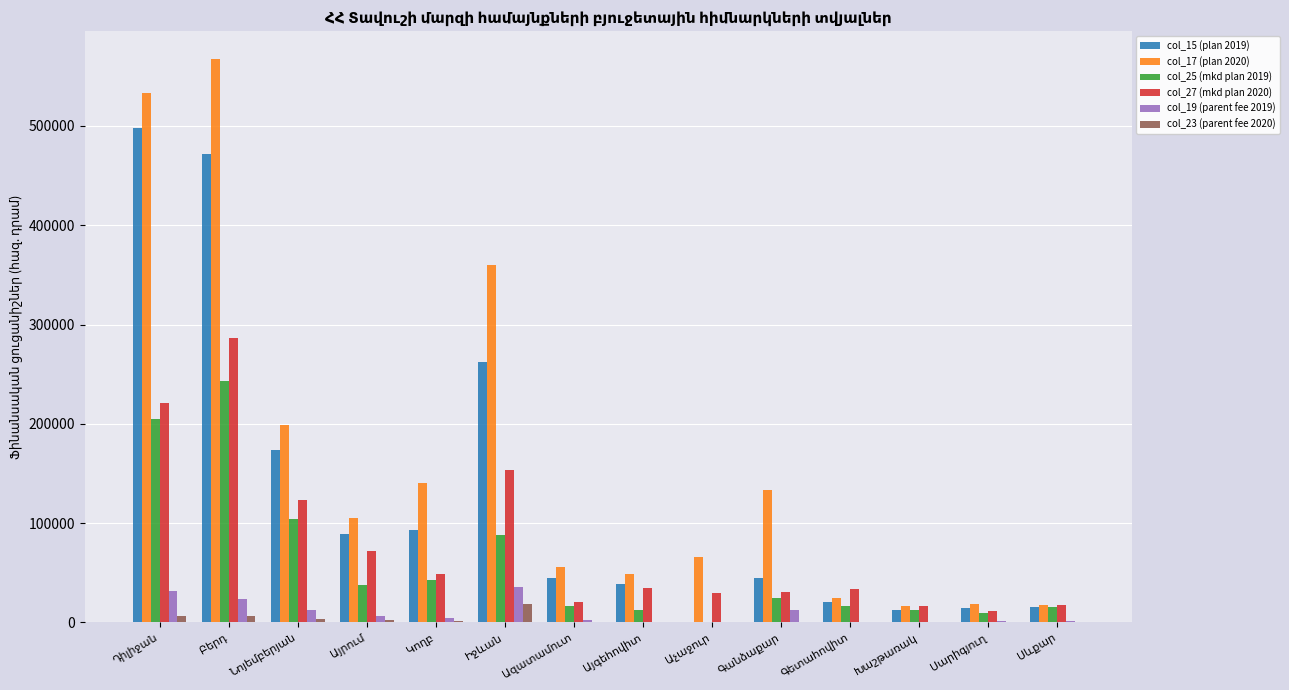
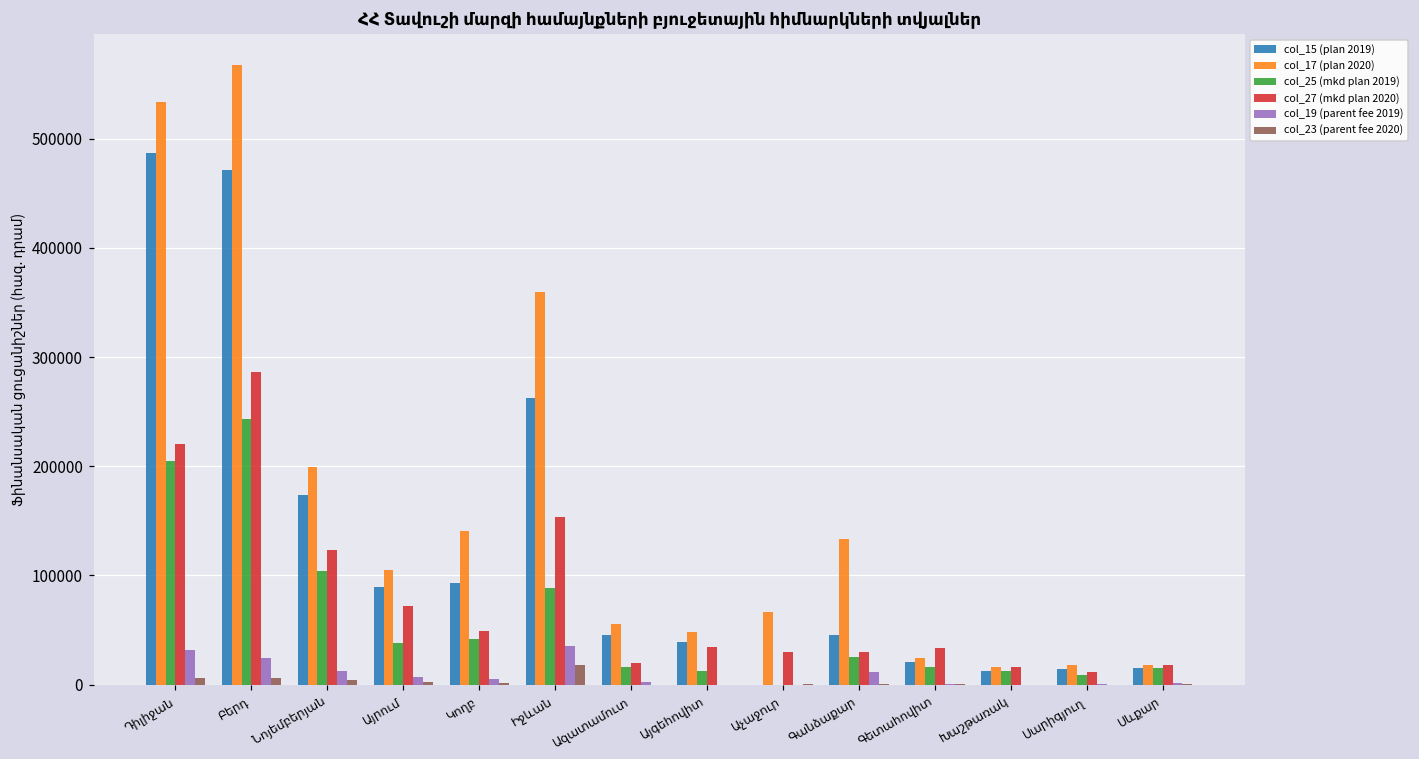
  {
    "col_15 (plan 2019)": {
-     "Դիլիջան": 500000,
+     "Դիլիջան": 490000,
      "Բերդ": 470000,
      "Նոյեմբերյան": 170000,
      "Այրում": 90000,
      "Կողբ": 90000,
      "Իջևան": 260000,
      "Ազատամուտ": 50000,
      "Այգեհովիտ": 40000,
      "Աչաջուր": 0,
      "Գանձաքար": 50000,
      "Գետահովիտ": 20000,
      "Խաշթառակ": 10000,
      "Սարիգյուղ": 10000,
      "Սևքար": 20000
    },
    "col_17 (plan 2020)": {
      "Դիլիջան": 530000,
      "Բերդ": 570000,
      "Նոյեմբերյան": 200000,
      "Այրում": 110000,
      "Կողբ": 140000,
      "Իջևան": 360000,
      "Ազատամուտ": 60000,
      "Այգեհովիտ": 50000,
      "Աչաջուր": 70000,
      "Գանձաքար": 130000,
      "Գետահովիտ": 20000,
      "Խաշթառակ": 20000,
      "Սարիգյուղ": 20000,
      "Սևքար": 20000
    },
    "col_25 (mkd plan 2019)": {
      "Դիլիջան": 200000,
      "Բերդ": 240000,
      "Նոյեմբերյան": 100000,
      "Այրում": 40000,
      "Կողբ": 40000,
      "Իջևան": 90000,
      "Ազատամուտ": 20000,
      "Այգեհովիտ": 10000,
      "Աչաջուր": 0,
      "Գանձաքար": 30000,
      "Գետահովիտ": 20000,
      "Խաշթառակ": 10000,
      "Սարիգյուղ": 10000,
      "Սևքար": 20000
    },
    "col_27 (mkd plan 2020)": {
      "Դիլիջան": 220000,
      "Բերդ": 290000,
      "Նոյեմբերյան": 120000,
      "Այրում": 70000,
      "Կողբ": 50000,
      "Իջևան": 150000,
      "Ազատամուտ": 20000,
      "Այգեհովիտ": 30000,
      "Աչաջուր": 30000,
      "Գանձաքար": 30000,
      "Գետահովիտ": 30000,
      "Խաշթառակ": 20000,
      "Սարիգյուղ": 10000,
      "Սևքար": 20000
    },
    "col_19 (parent fee 2019)": {
      "Դիլիջան": 30000,
      "Բերդ": 20000,
      "Նոյեմբերյան": 10000,
      "Այրում": 10000,
      "Կողբ": 0,
      "Իջևան": 40000,
      "Այգեհովիտ": 0,
      "Աչաջուր": 0,
      "Գանձաքար": 10000,
      "Խաշթառակ": 0
    },
    "col_23 (parent fee 2020)": {
      "Դիլիջան": 10000,
      "Բերդ": 10000,
      "Նոյեմբերյան": 0,
      "Իջևան": 20000,
      "Այգեհովիտ": 0,
      "Խաշթառակ": 0,
      "Սարիգյուղ": 0
    }
  }
